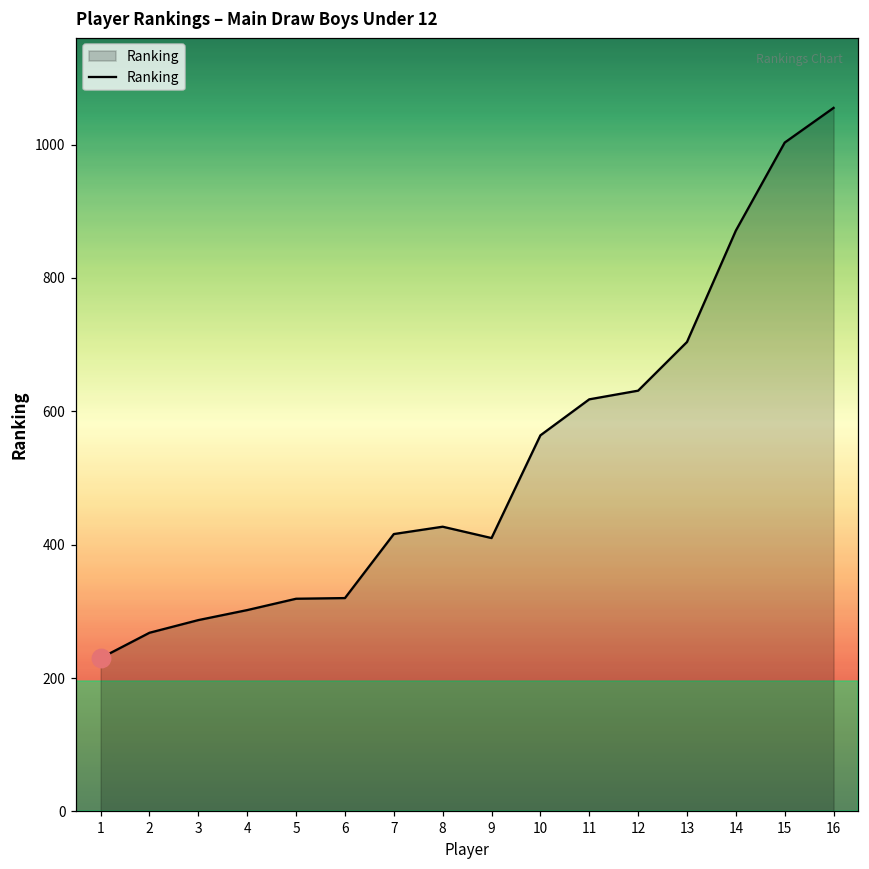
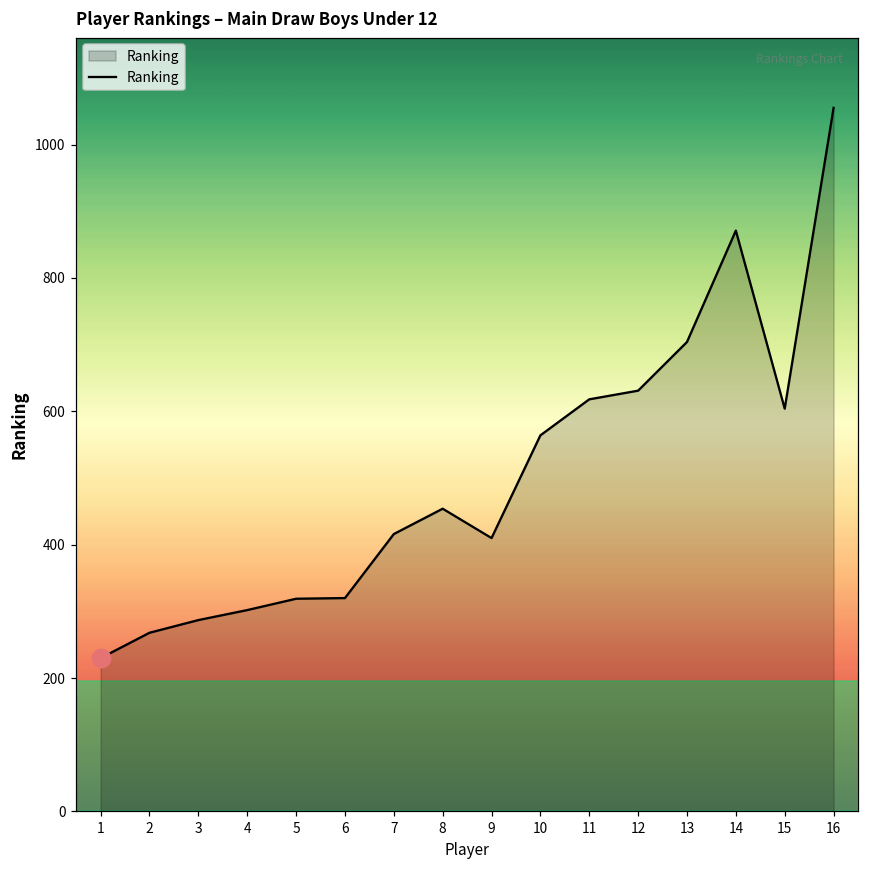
  {
    "Ranking": {
      "2": 270,
      "3": 290,
      "4": 300,
      "5": 320,
      "6": 320,
      "7": 420,
-     "8": 430,
+     "8": 450,
      "9": 410,
      "10": 560,
      "11": 620,
      "12": 630,
      "13": 700,
      "14": 870,
-     "15": 1000,
+     "15": 600,
      "16": 1060
    }
  }
